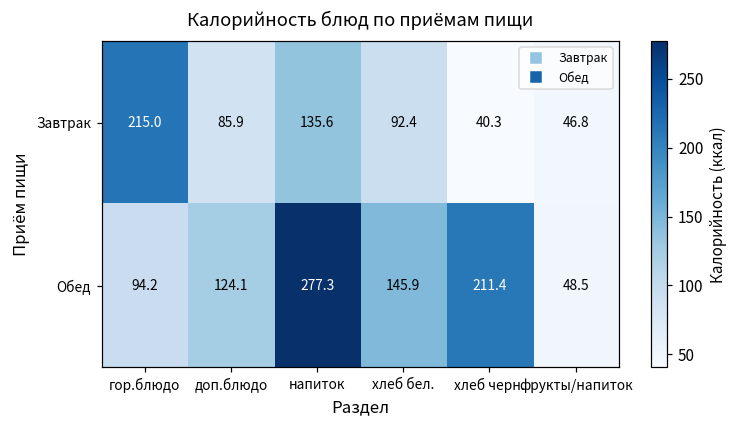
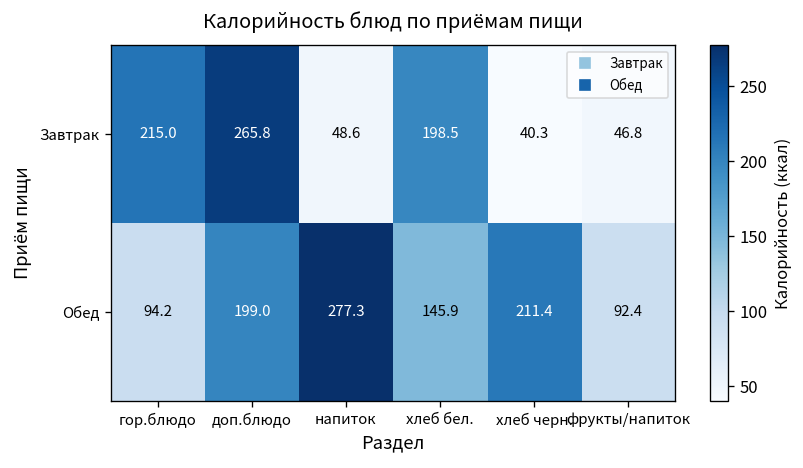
  {
    "Завтрак": {
      "гор.блюдо": 215.0,
-     "доп.блюдо": 85.9,
-     "напиток": 135.6,
-     "хлеб бел.": 92.4,
+     "доп.блюдо": 265.8,
+     "напиток": 48.6,
+     "хлеб бел.": 198.5,
      "хлеб черн.": 40.3,
      "фрукты/напиток": 46.8
    },
    "Обед": {
      "гор.блюдо": 94.2,
-     "доп.блюдо": 124.1,
+     "доп.блюдо": 199.0,
      "напиток": 277.3,
      "хлеб бел.": 145.9,
      "хлеб черн.": 211.4,
-     "фрукты/напиток": 48.5
+     "фрукты/напиток": 92.4
    }
  }
